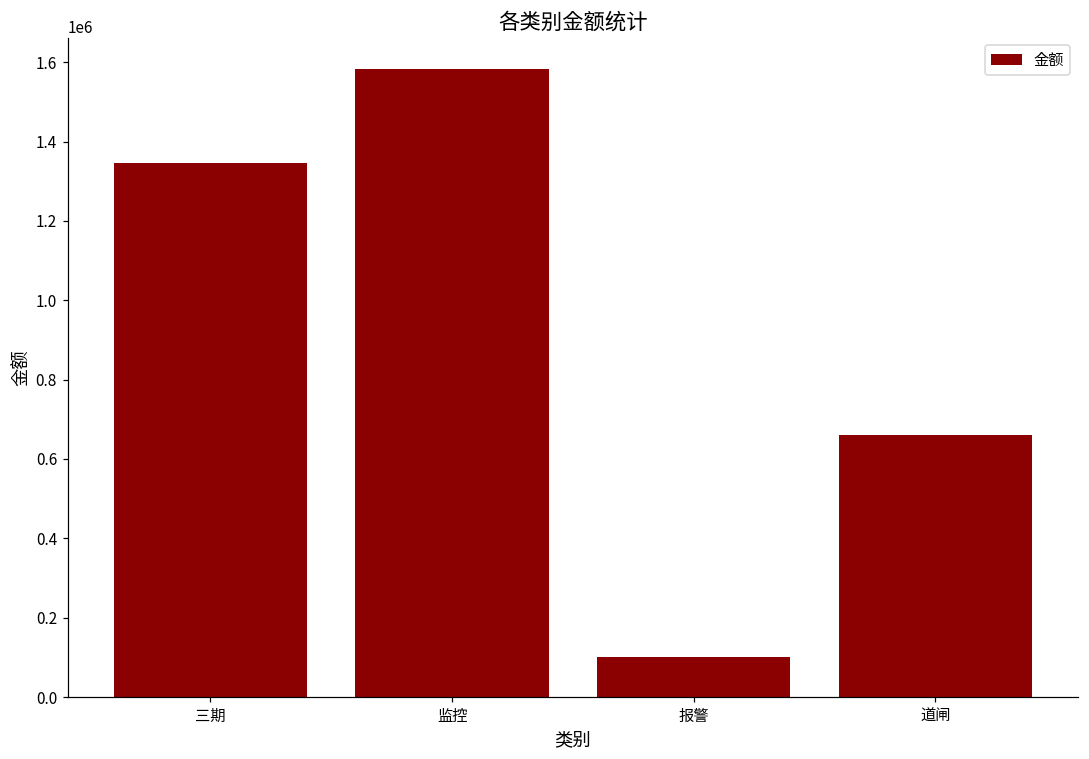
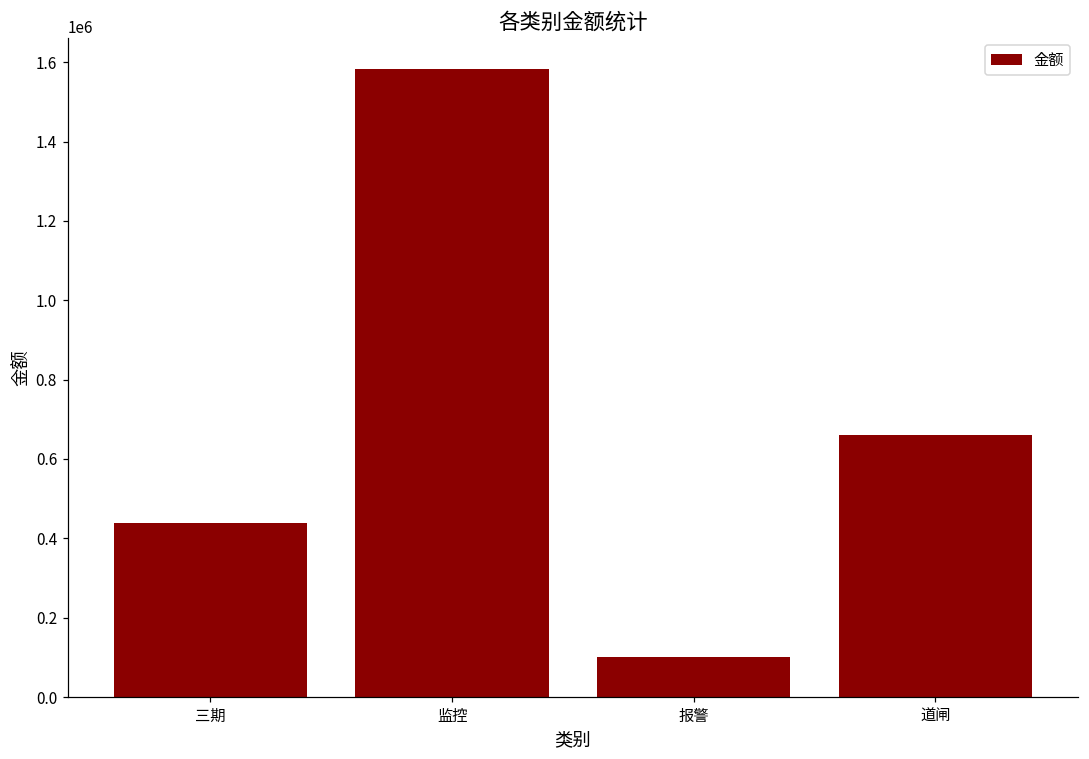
  {
-   "三期": 1350000,
+   "三期": 440000,
    "监控": 1580000,
    "报警": 100000,
    "道闸": 660000
  }
